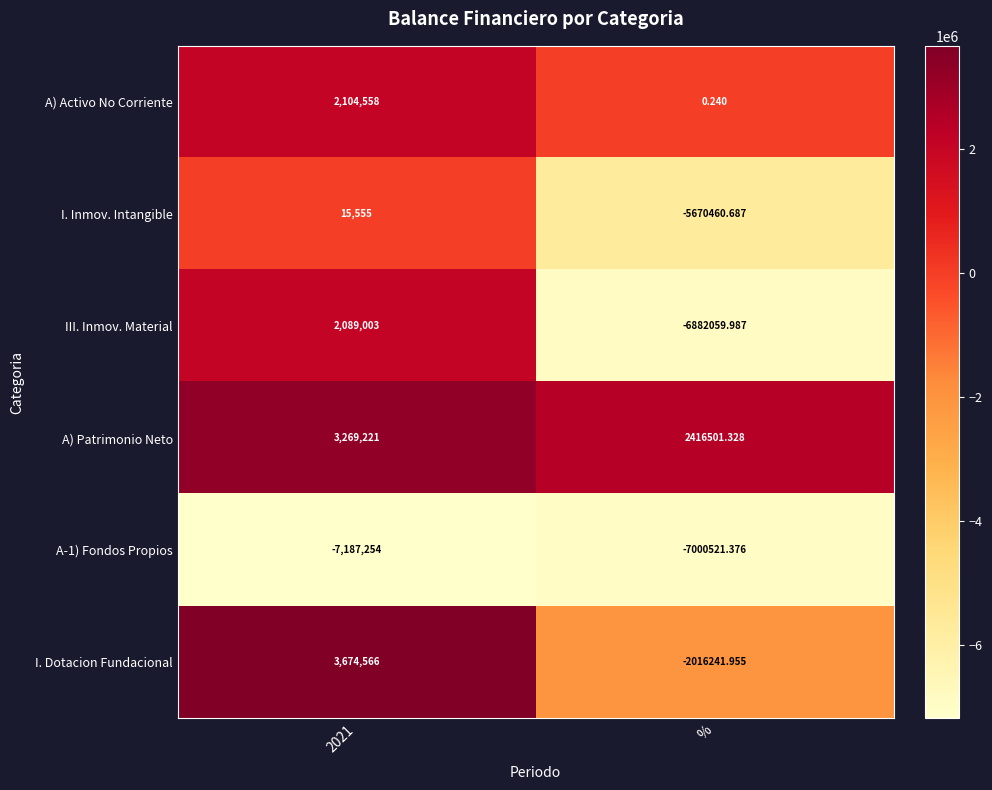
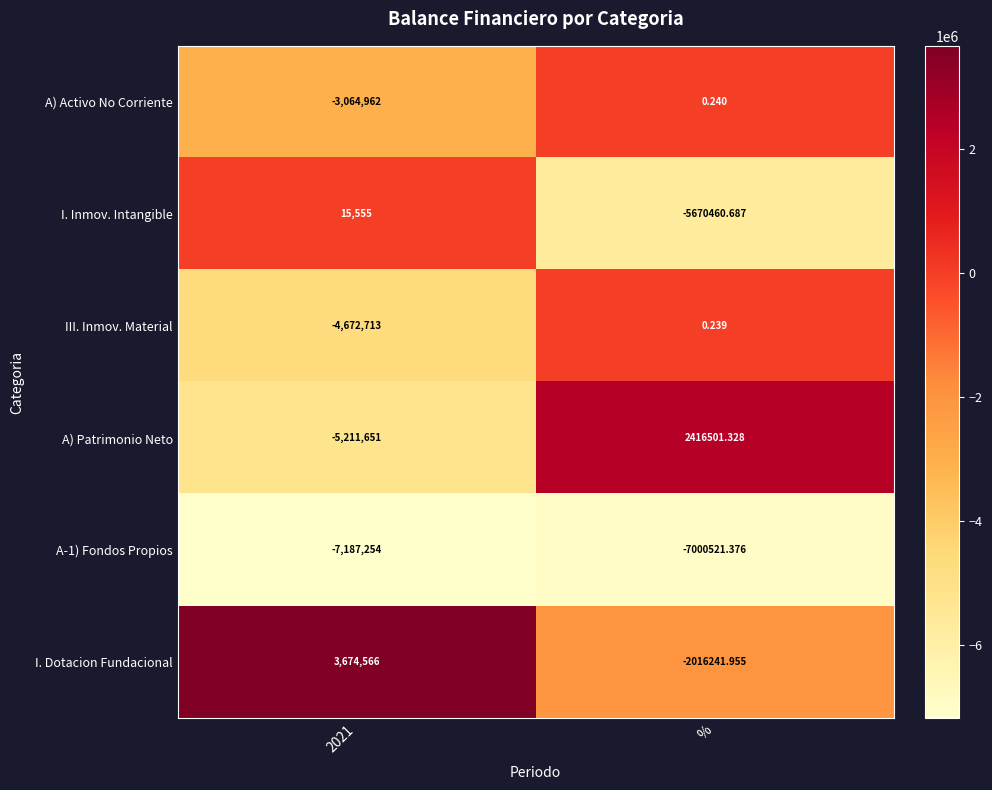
  {
    "A) Activo No Corriente": {
-     "2021": "2,104,558",
+     "2021": "-3,064,962",
      "%": "0.240"
    },
    "I. Inmov. Intangible": {
      "2021": "15,555",
      "%": "-5670460.687"
    },
    "III. Inmov. Material": {
-     "2021": "2,089,003",
-     "%": "-6882059.987"
+     "2021": "-4,672,713",
+     "%": "0.239"
    },
    "A) Patrimonio Neto": {
-     "2021": "3,269,221",
+     "2021": "-5,211,651",
      "%": "2416501.328"
    },
    "A-1) Fondos Propios": {
      "2021": "-7,187,254",
      "%": "-7000521.376"
    },
    "I. Dotacion Fundacional": {
      "2021": "3,674,566",
      "%": "-2016241.955"
    }
  }
